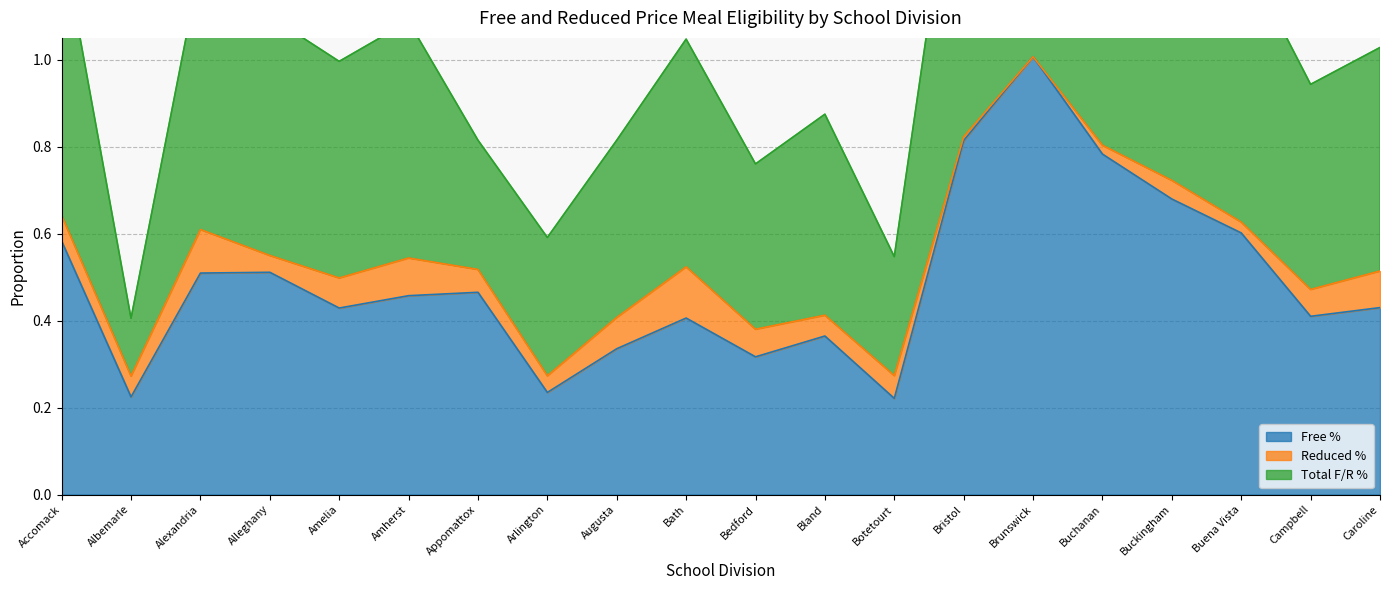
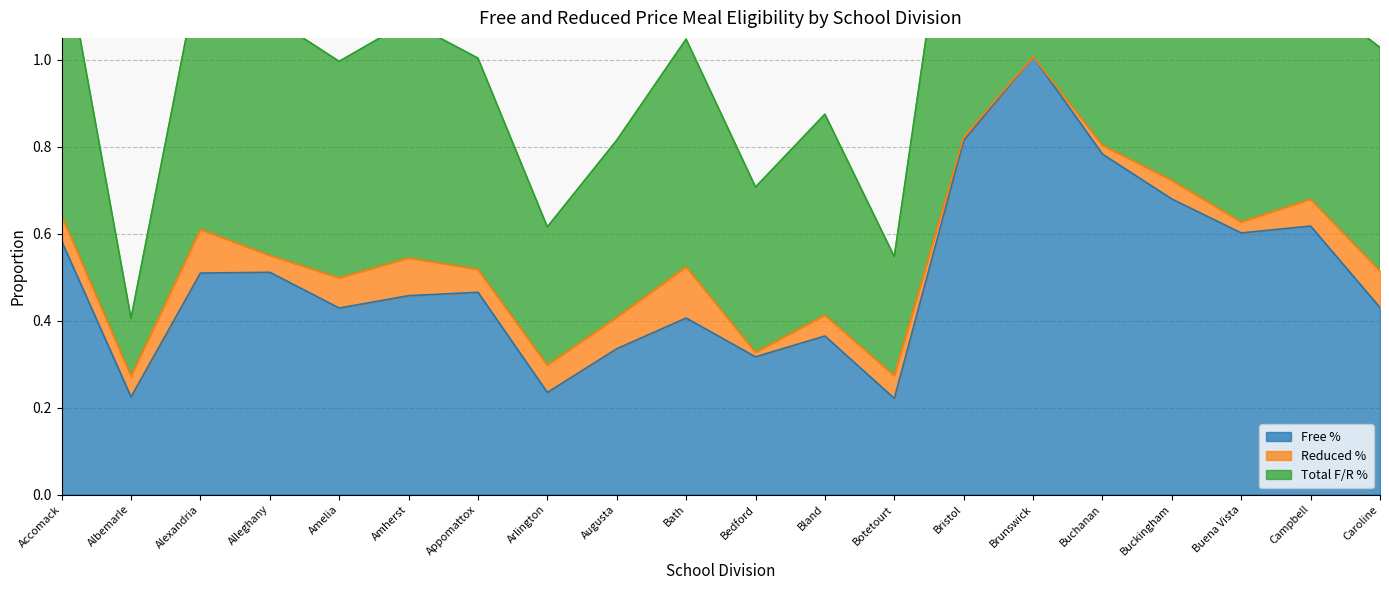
  {
    "Free %": {
      "Accomack": 0.58,
      "Albemarle": 0.22,
      "Alexandria": 0.51,
      "Alleghany": 0.51,
      "Amelia": 0.43,
      "Amherst": 0.46,
      "Appomattox": 0.47,
      "Arlington": 0.23,
      "Augusta": 0.34,
      "Bath": 0.41,
      "Bedford": 0.32,
      "Bland": 0.36,
      "Botetourt": 0.22,
      "Bristol": 0.81,
      "Buchanan": 0.78,
      "Buckingham": 0.68,
      "Buena Vista": 0.60,
-     "Campbell": 0.41,
+     "Campbell": 0.62,
      "Caroline": 0.43
    },
    "Reduced %": {
      "Accomack": 0.06,
      "Albemarle": 0.05,
      "Alexandria": 0.10,
      "Alleghany": 0.04,
      "Amelia": 0.07,
      "Amherst": 0.09,
      "Appomattox": 0.05,
-     "Arlington": 0.04,
+     "Arlington": 0.06,
      "Augusta": 0.07,
      "Bath": 0.12,
-     "Bedford": 0.06,
+     "Bedford": 0.01,
      "Bland": 0.05,
      "Botetourt": 0.05,
      "Bristol": 0.01,
      "Buchanan": 0.02,
      "Buckingham": 0.04,
      "Buena Vista": 0.03,
      "Campbell": 0.06,
      "Caroline": 0.08
    },
    "Total F/R %": {
      "Albemarle": 0.13,
      "Amelia": 0.50,
-     "Appomattox": 0.30,
+     "Appomattox": 0.49,
      "Arlington": 0.32,
      "Augusta": 0.41,
      "Bath": 0.52,
      "Bedford": 0.38,
      "Bland": 0.46,
      "Botetourt": 0.27,
      "Caroline": 0.51
    }
  }
